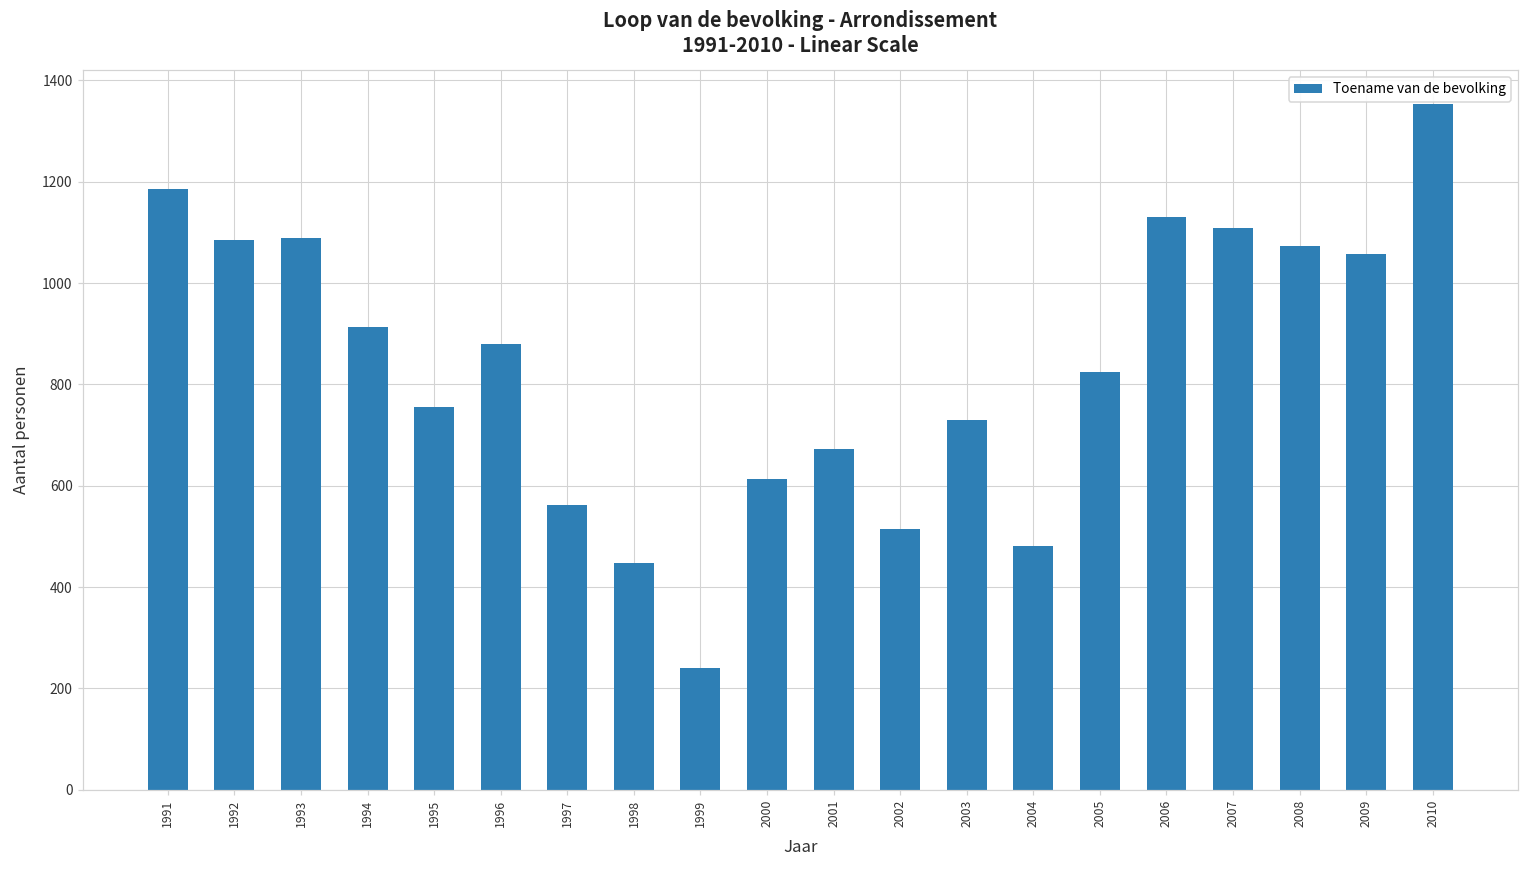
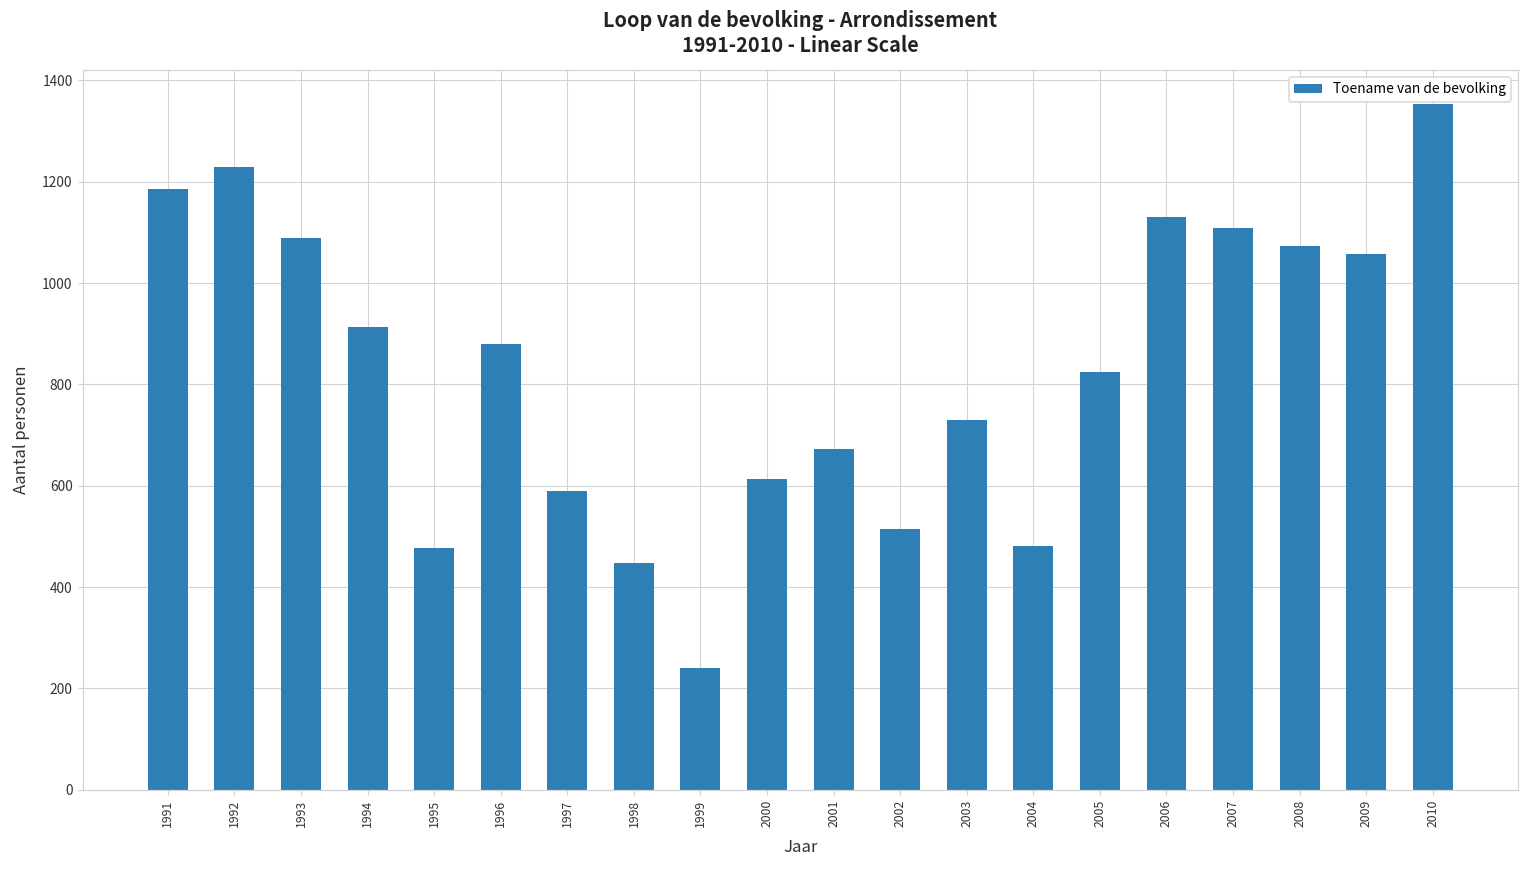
  {
    "1991": 1190,
-   "1992": 1090,
+   "1992": 1230,
    "1993": 1090,
    "1994": 910,
-   "1995": 760,
+   "1995": 480,
    "1996": 880,
-   "1997": 560,
+   "1997": 590,
    "1998": 450,
    "1999": 240,
    "2000": 610,
    "2001": 670,
    "2002": 520,
    "2003": 730,
    "2004": 480,
    "2005": 830,
    "2006": 1130,
    "2007": 1110,
    "2008": 1070,
    "2009": 1060,
    "2010": 1350
  }
